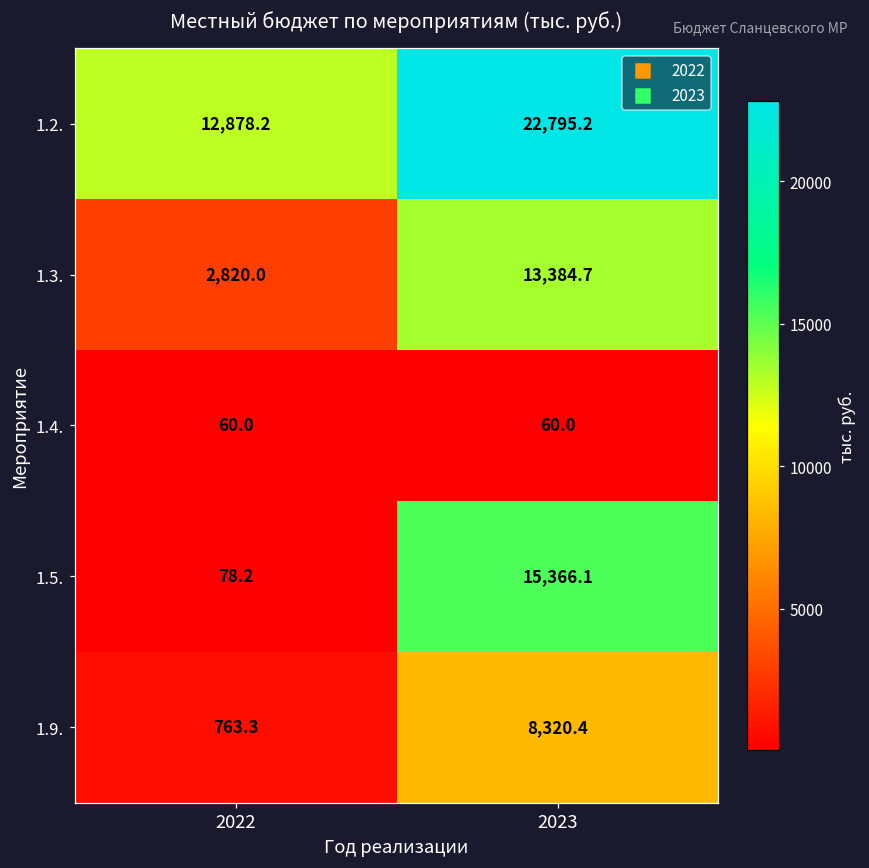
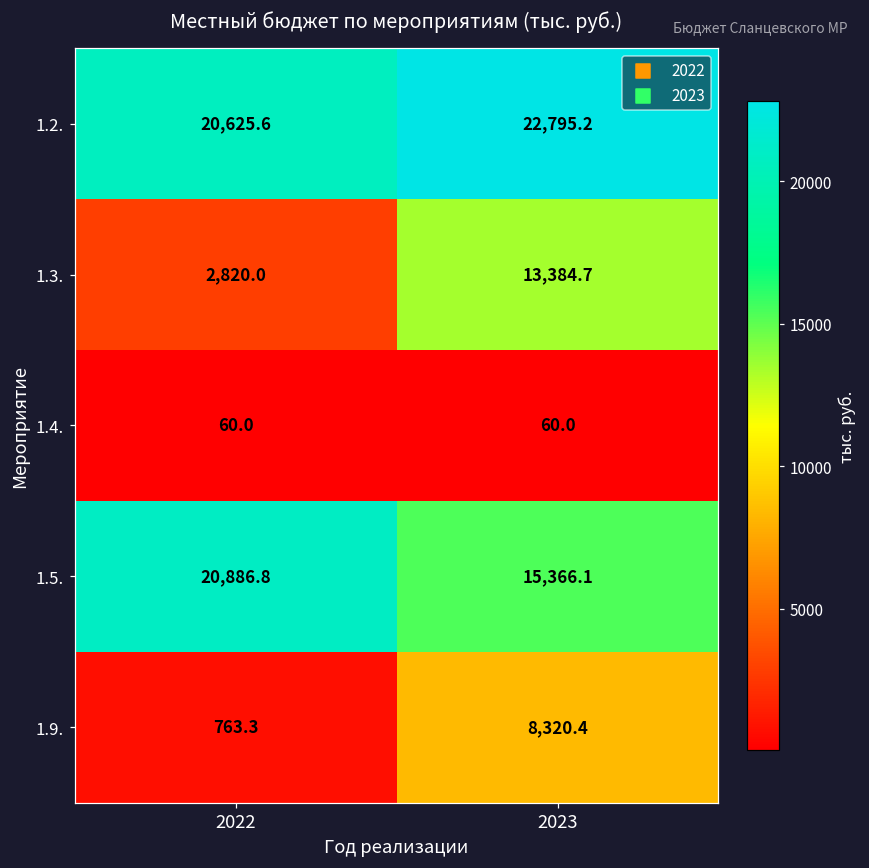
  {
    "1.2.": {
-     "2022": "12,878.2",
+     "2022": "20,625.6",
      "2023": "22,795.2"
    },
    "1.3.": {
      "2022": "2,820.0",
      "2023": "13,384.7"
    },
    "1.4.": {
      "2022": "60.0",
      "2023": "60.0"
    },
    "1.5.": {
-     "2022": "78.2",
+     "2022": "20,886.8",
      "2023": "15,366.1"
    },
    "1.9.": {
      "2022": "763.3",
      "2023": "8,320.4"
    }
  }
